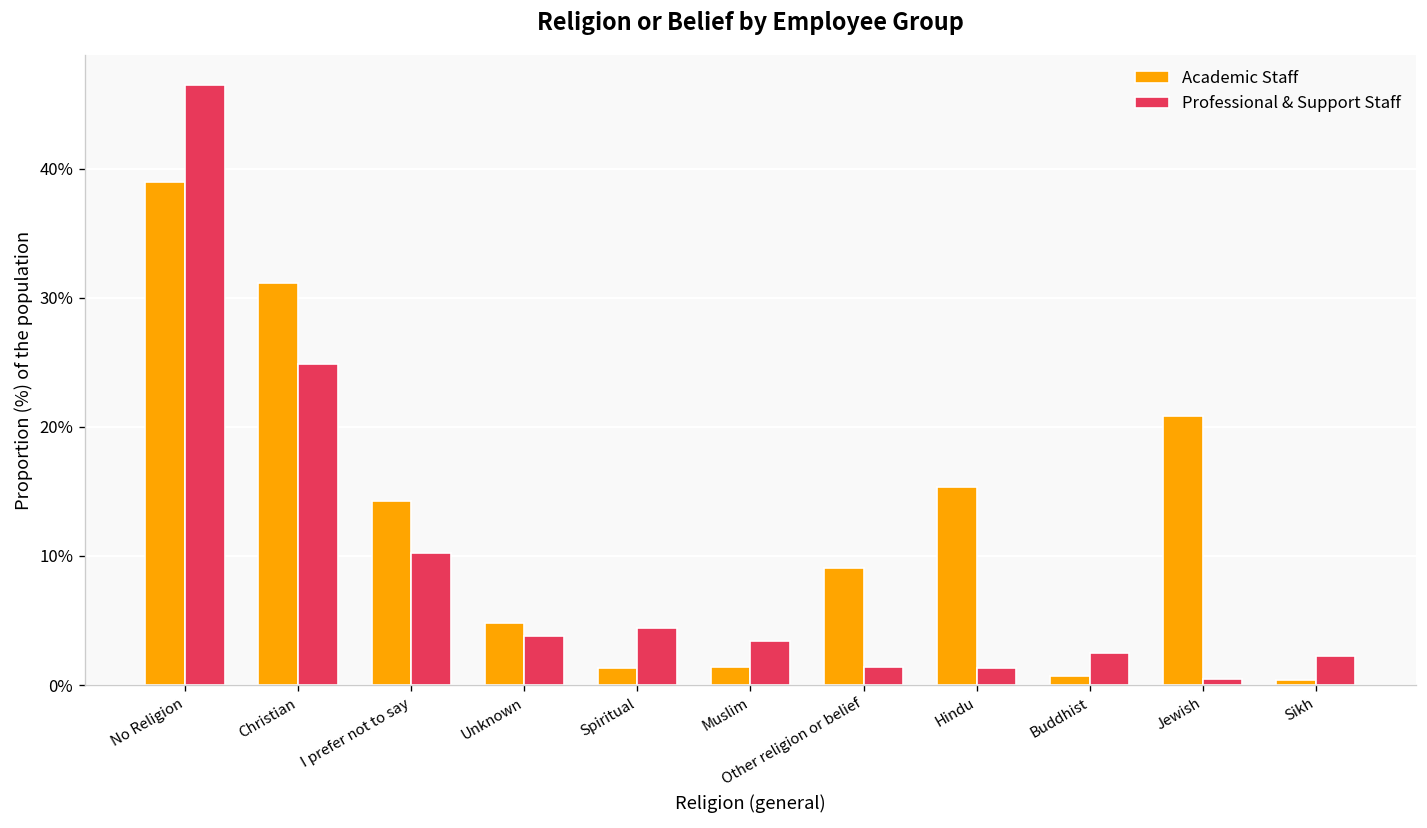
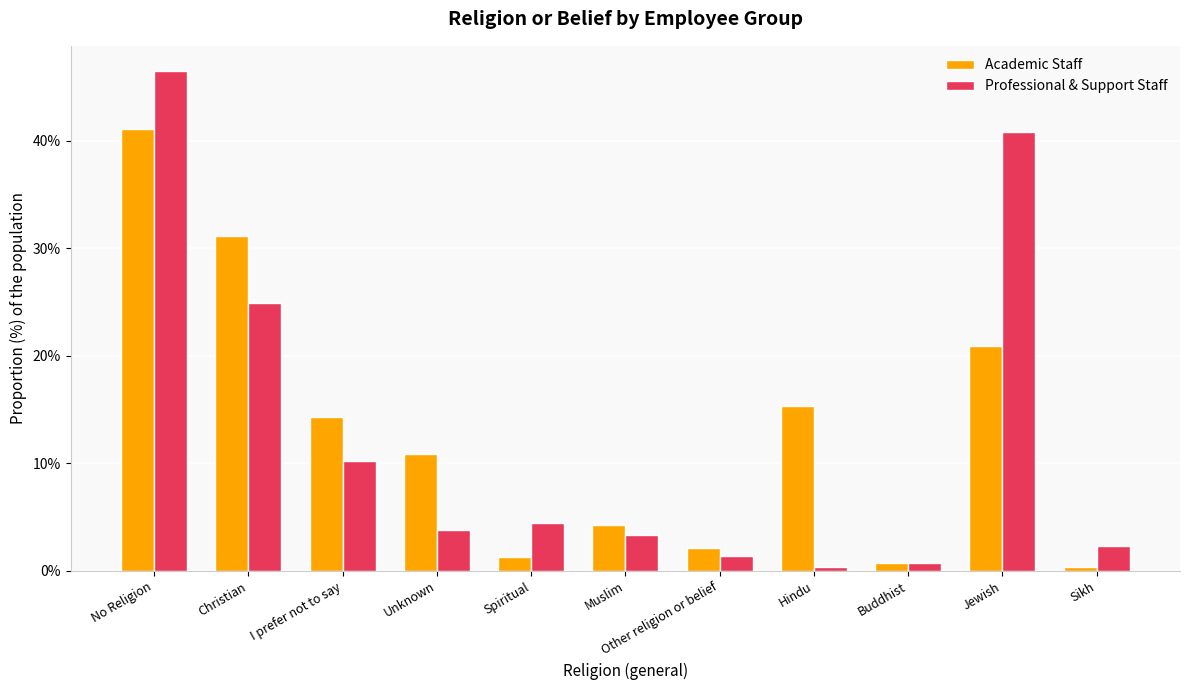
  {
    "Academic Staff": {
-     "No Religion": "38.9%",
+     "No Religion": "41.1%",
      "Christian": "31.1%",
      "I prefer not to say": "14.3%",
-     "Unknown": "4.8%",
+     "Unknown": "10.8%",
      "Spiritual": "1.3%",
-     "Muslim": "1.4%",
-     "Other religion or belief": "9.1%",
+     "Muslim": "4.2%",
+     "Other religion or belief": "2.1%",
      "Hindu": "15.4%",
      "Buddhist": "0.7%",
      "Jewish": "20.9%",
      "Sikh": "0.4%"
    },
    "Professional & Support Staff": {
      "No Religion": "46.5%",
      "Christian": "24.9%",
      "I prefer not to say": "10.2%",
      "Unknown": "3.8%",
      "Spiritual": "4.5%",
      "Muslim": "3.4%",
      "Other religion or belief": "1.4%",
-     "Hindu": "1.3%",
-     "Buddhist": "2.5%",
-     "Jewish": "0.5%",
+     "Hindu": "0.4%",
+     "Buddhist": "0.7%",
+     "Jewish": "40.8%",
      "Sikh": "2.3%"
    }
  }
